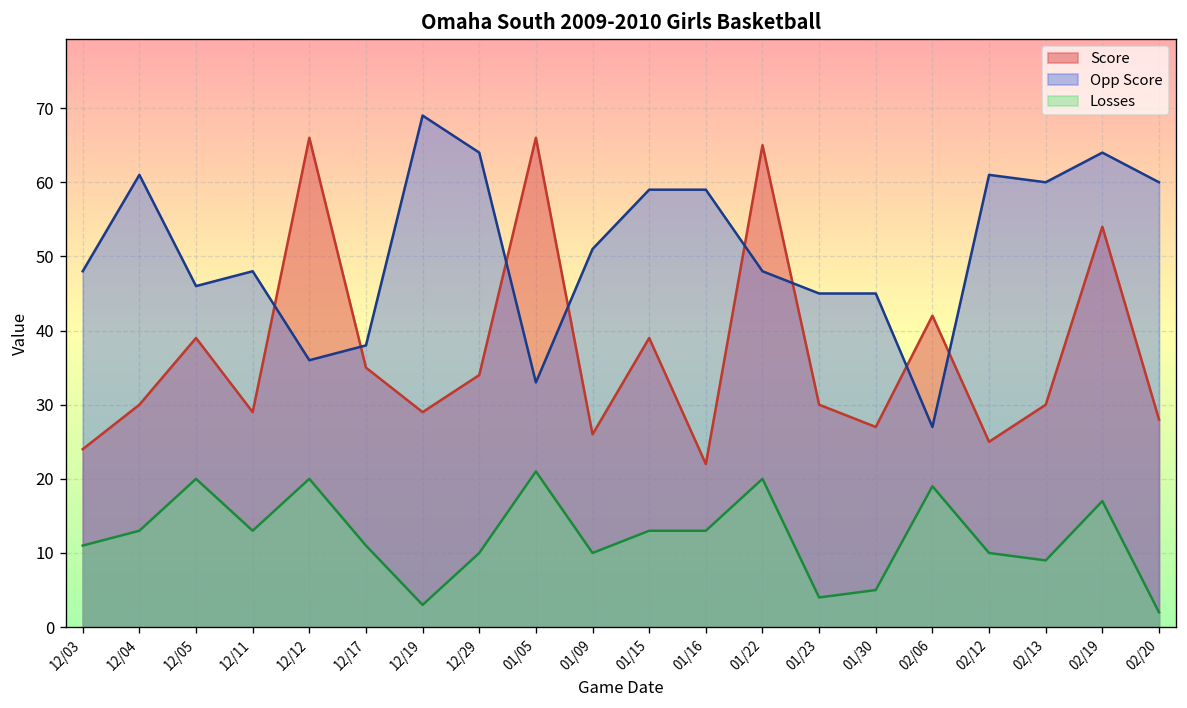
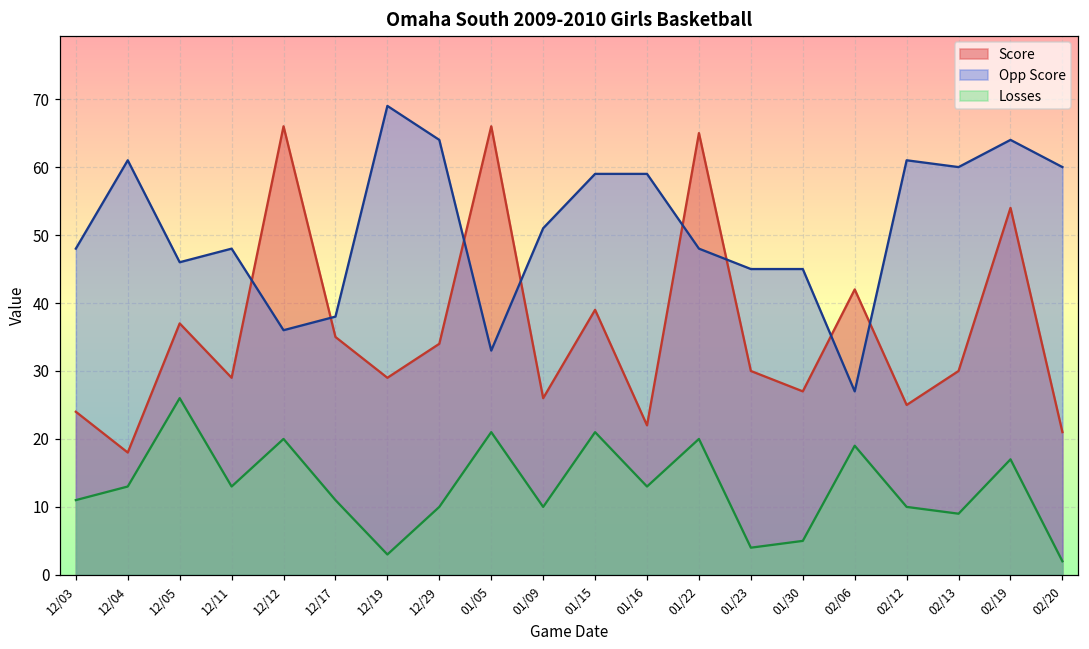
  {
    "Score": {
      "12/03": 24,
-     "12/04": 30,
-     "12/05": 39,
+     "12/04": 18,
+     "12/05": 37,
      "12/11": 29,
      "12/12": 66,
      "12/17": 35,
      "12/19": 29,
      "12/29": 34,
      "01/05": 66,
      "01/09": 26,
      "01/15": 39,
      "01/16": 22,
      "01/22": 65,
      "01/23": 30,
      "01/30": 27,
      "02/06": 42,
      "02/12": 25,
      "02/13": 30,
      "02/19": 54,
-     "02/20": 28
+     "02/20": 21
    },
    "Opp Score": {
      "12/03": 48,
      "12/04": 61,
      "12/05": 46,
      "12/11": 48,
      "12/12": 36,
      "12/17": 38,
      "12/19": 69,
      "12/29": 64,
      "01/05": 33,
      "01/09": 51,
      "01/15": 59,
      "01/16": 59,
      "01/22": 48,
      "01/23": 45,
      "01/30": 45,
      "02/06": 27,
      "02/12": 61,
      "02/13": 60,
      "02/19": 64,
      "02/20": 60
    },
    "Losses": {
      "12/03": 11,
      "12/04": 13,
-     "12/05": 20,
+     "12/05": 26,
      "12/11": 13,
      "12/12": 20,
      "12/17": 11,
      "12/19": 3,
      "12/29": 10,
      "01/05": 21,
      "01/09": 10,
-     "01/15": 13,
+     "01/15": 21,
      "01/16": 13,
      "01/22": 20,
      "01/23": 4,
      "01/30": 5,
      "02/06": 19,
      "02/12": 10,
      "02/13": 9,
      "02/19": 17,
      "02/20": 2
    }
  }
